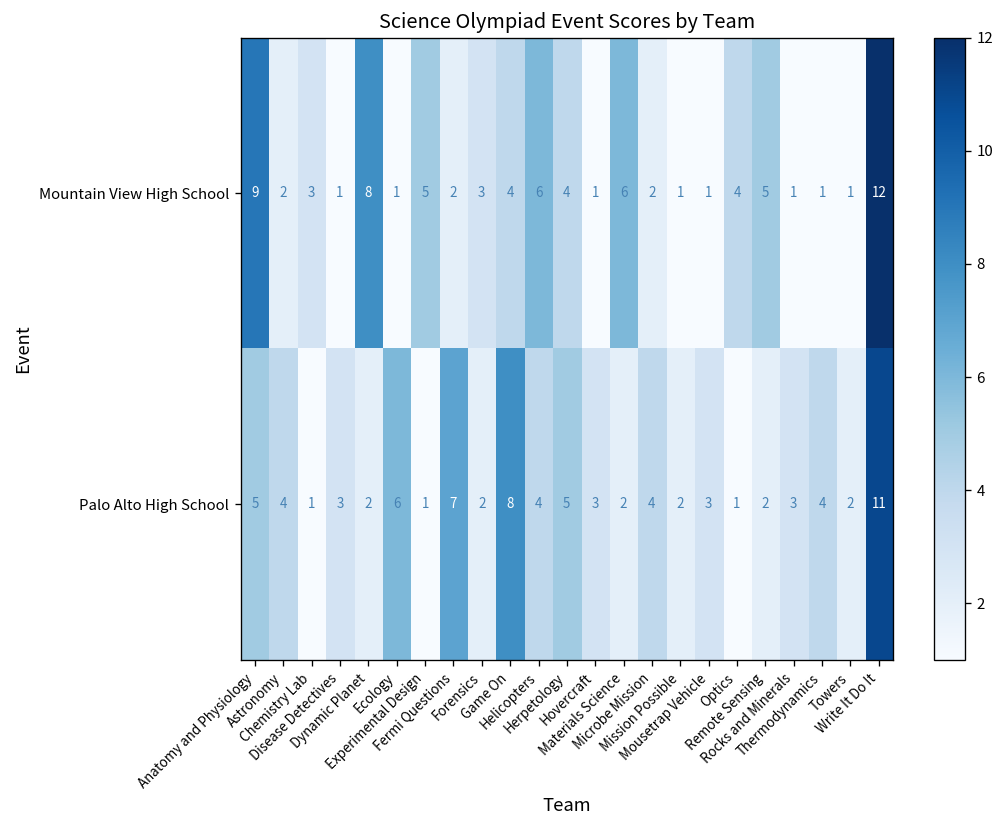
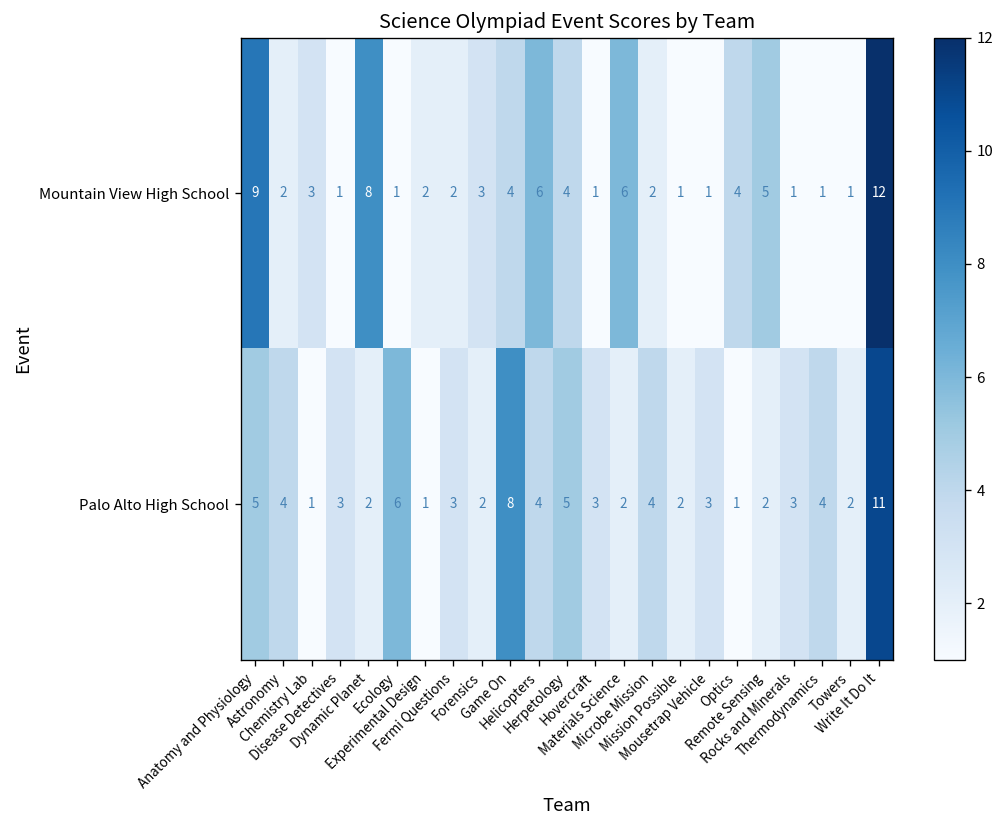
  {
    "Mountain View High School": {
      "Anatomy and Physiology": 9,
      "Astronomy": 2,
      "Chemistry Lab": 3,
      "Disease Detectives": 1,
      "Dynamic Planet": 8,
      "Ecology": 1,
-     "Experimental Design": 5,
+     "Experimental Design": 2,
      "Fermi Questions": 2,
      "Forensics": 3,
      "Game On": 4,
      "Helicopters": 6,
      "Herpetology": 4,
      "Hovercraft": 1,
      "Materials Science": 6,
      "Microbe Mission": 2,
      "Mission Possible": 1,
      "Mousetrap Vehicle": 1,
      "Optics": 4,
      "Remote Sensing": 5,
      "Rocks and Minerals": 1,
      "Thermodynamics": 1,
      "Towers": 1,
      "Write It Do It": 12
    },
    "Palo Alto High School": {
      "Anatomy and Physiology": 5,
      "Astronomy": 4,
      "Chemistry Lab": 1,
      "Disease Detectives": 3,
      "Dynamic Planet": 2,
      "Ecology": 6,
      "Experimental Design": 1,
-     "Fermi Questions": 7,
+     "Fermi Questions": 3,
      "Forensics": 2,
      "Game On": 8,
      "Helicopters": 4,
      "Herpetology": 5,
      "Hovercraft": 3,
      "Materials Science": 2,
      "Microbe Mission": 4,
      "Mission Possible": 2,
      "Mousetrap Vehicle": 3,
      "Optics": 1,
      "Remote Sensing": 2,
      "Rocks and Minerals": 3,
      "Thermodynamics": 4,
      "Towers": 2,
      "Write It Do It": 11
    }
  }
